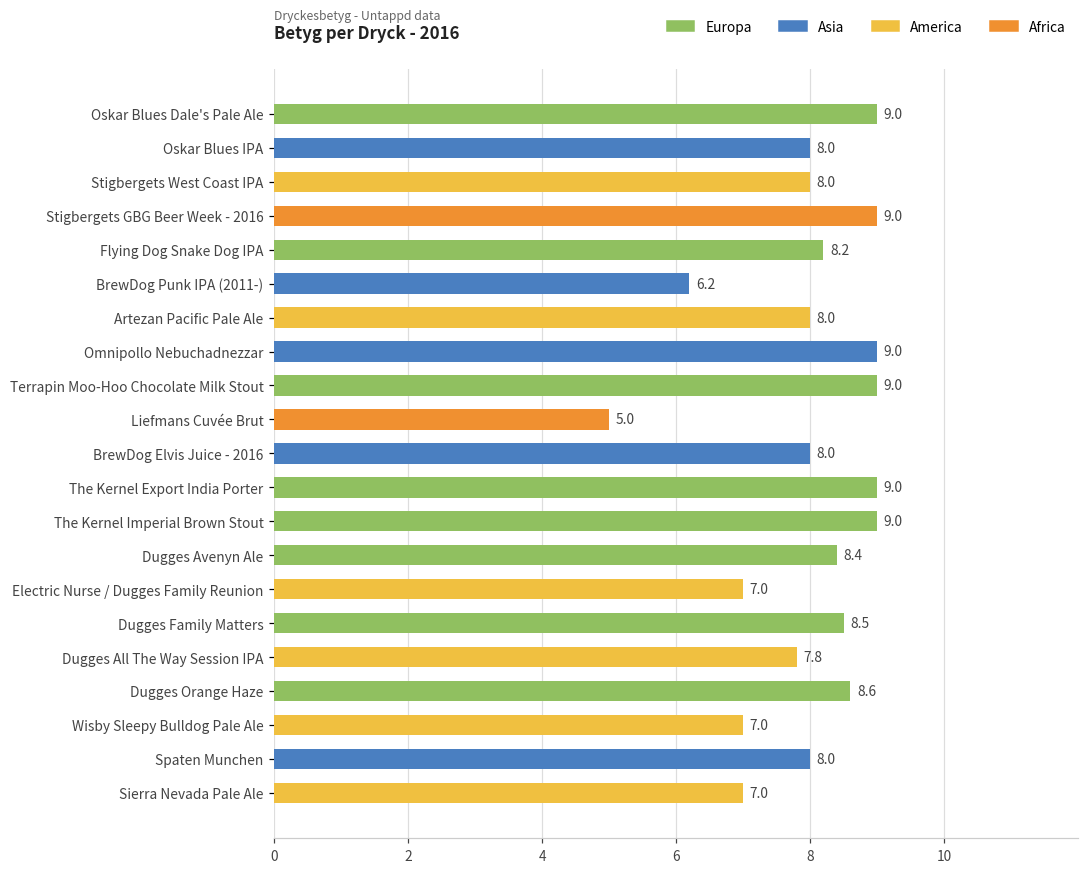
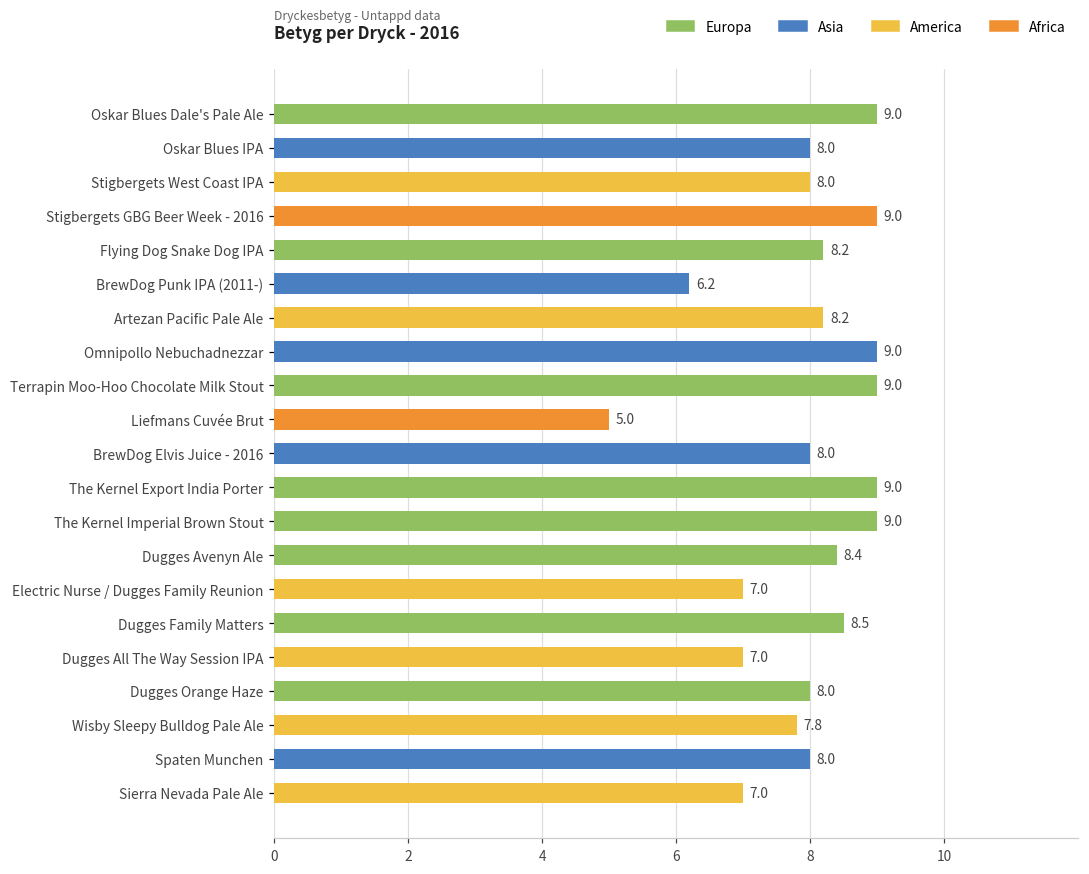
  {
    "Oskar Blues Dale's Pale Ale": 9.0,
    "Oskar Blues IPA": 8.0,
    "Stigbergets West Coast IPA": 8.0,
    "Stigbergets GBG Beer Week - 2016": 9.0,
    "Flying Dog Snake Dog IPA": 8.2,
    "BrewDog Punk IPA (2011-)": 6.2,
-   "Artezan Pacific Pale Ale": 8.0,
+   "Artezan Pacific Pale Ale": 8.2,
    "Omnipollo Nebuchadnezzar": 9.0,
    "Terrapin Moo-Hoo Chocolate Milk Stout": 9.0,
    "Liefmans Cuvée Brut": 5.0,
    "BrewDog Elvis Juice - 2016": 8.0,
    "The Kernel Export India Porter": 9.0,
    "The Kernel Imperial Brown Stout": 9.0,
    "Dugges Avenyn Ale": 8.4,
    "Electric Nurse / Dugges Family Reunion": 7.0,
    "Dugges Family Matters": 8.5,
-   "Dugges All The Way Session IPA": 7.8,
-   "Dugges Orange Haze": 8.6,
-   "Wisby Sleepy Bulldog Pale Ale": 7.0,
+   "Dugges All The Way Session IPA": 7.0,
+   "Dugges Orange Haze": 8.0,
+   "Wisby Sleepy Bulldog Pale Ale": 7.8,
    "Spaten Munchen": 8.0,
    "Sierra Nevada Pale Ale": 7.0
  }
